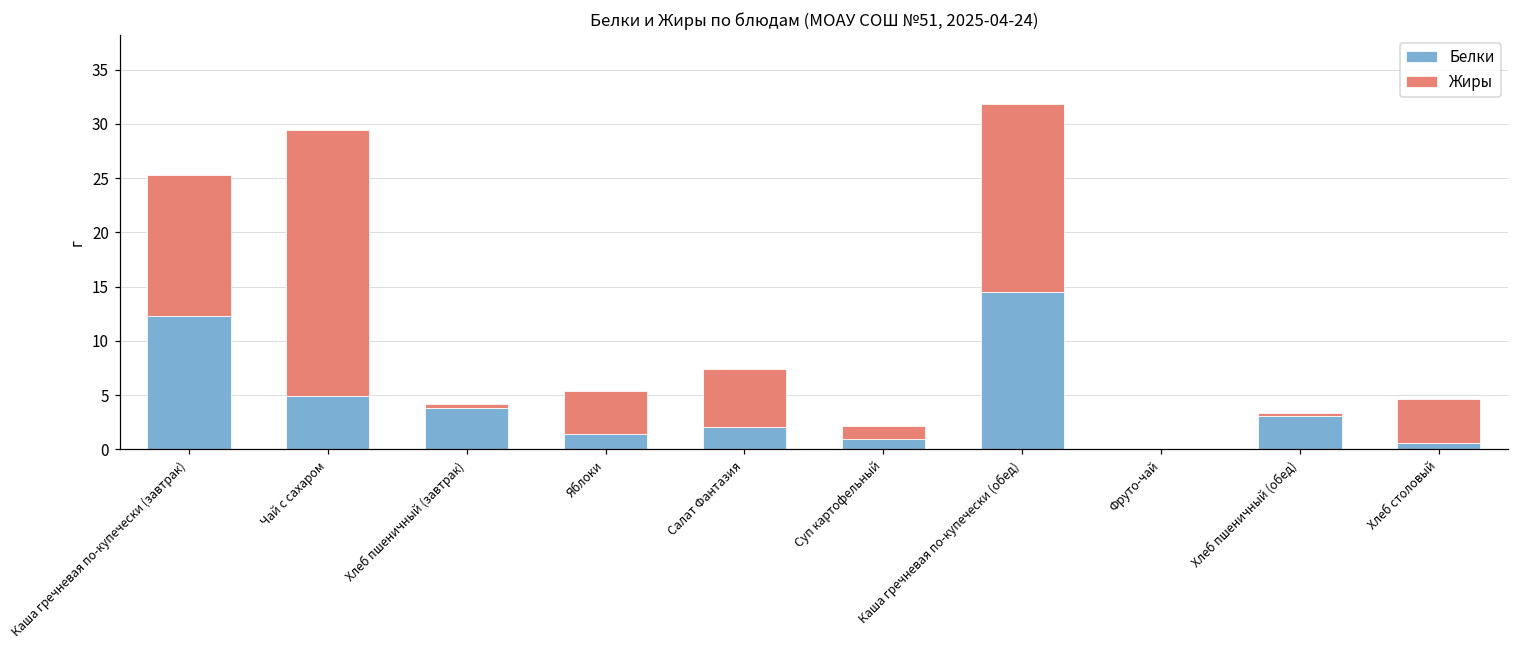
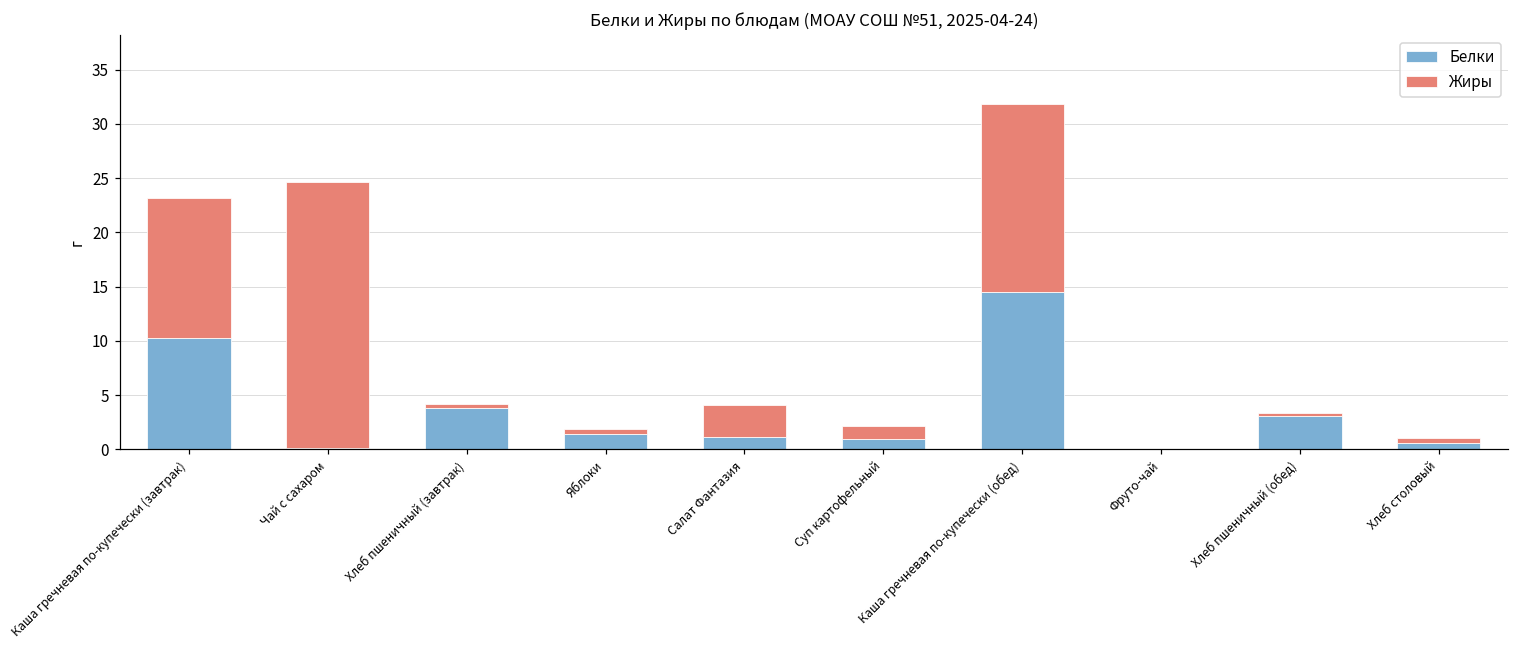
  {
    "Белки": {
-     "Каша гречневая по-купечески (завтрак)": 12,
-     "Чай с сахаром": 5,
+     "Каша гречневая по-купечески (завтрак)": 10,
+     "Чай с сахаром": 0,
      "Хлеб пшеничный (завтрак)": 4,
      "Яблоки": 1,
-     "Салат Фантазия": 2,
+     "Салат Фантазия": 1,
      "Суп картофельный": 1,
      "Каша гречневая по-купечески (обед)": 15,
      "Фруто-чай": 0,
      "Хлеб пшеничный (обед)": 3,
      "Хлеб столовый": 1
    },
    "Жиры": {
      "Каша гречневая по-купечески (завтрак)": 13,
      "Чай с сахаром": 25,
      "Хлеб пшеничный (завтрак)": 0,
-     "Яблоки": 4,
-     "Салат Фантазия": 5,
+     "Яблоки": 0,
+     "Салат Фантазия": 3,
      "Суп картофельный": 1,
      "Каша гречневая по-купечески (обед)": 17,
      "Фруто-чай": 0,
      "Хлеб пшеничный (обед)": 0,
-     "Хлеб столовый": 4
+     "Хлеб столовый": 0
    }
  }
